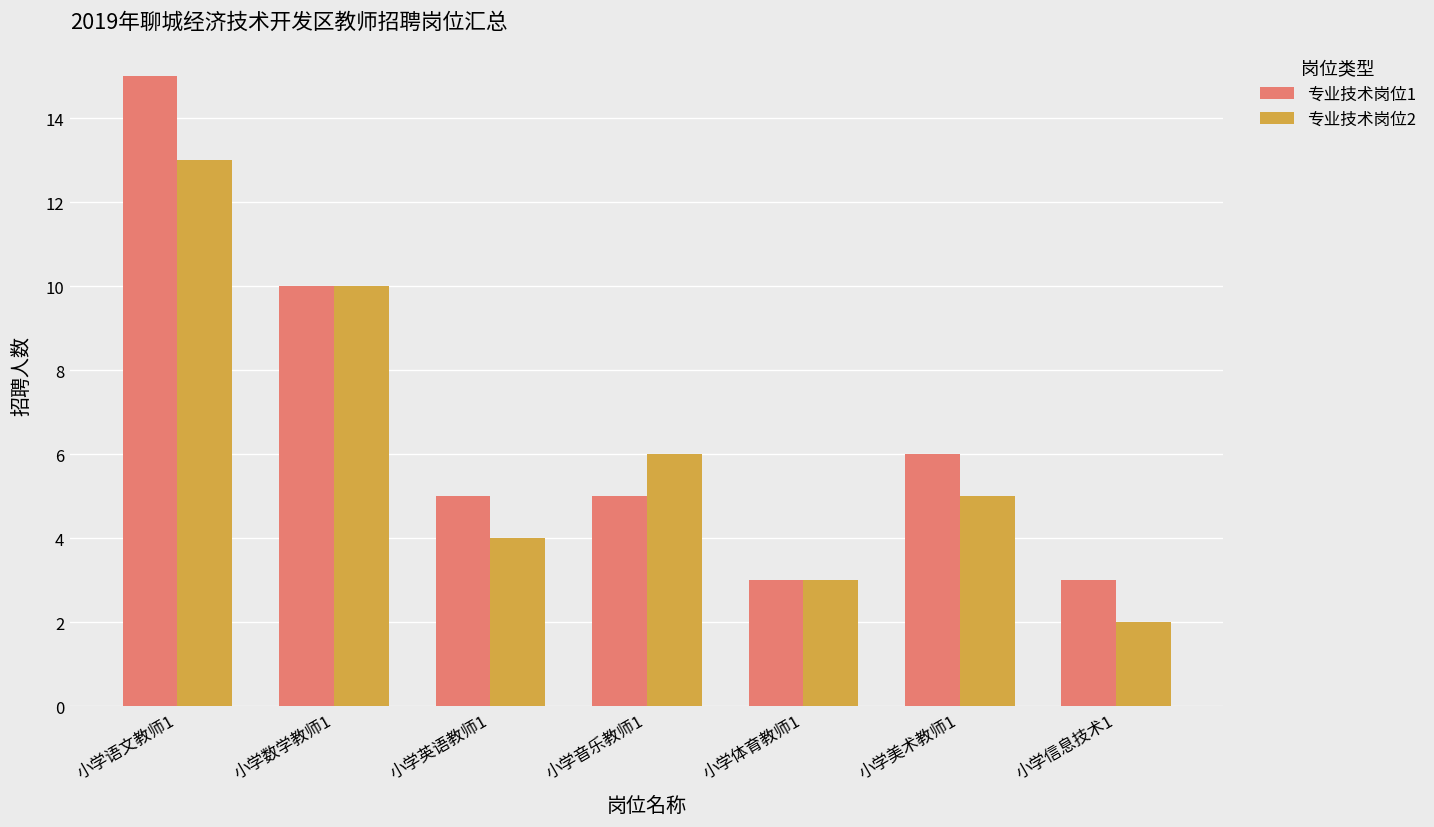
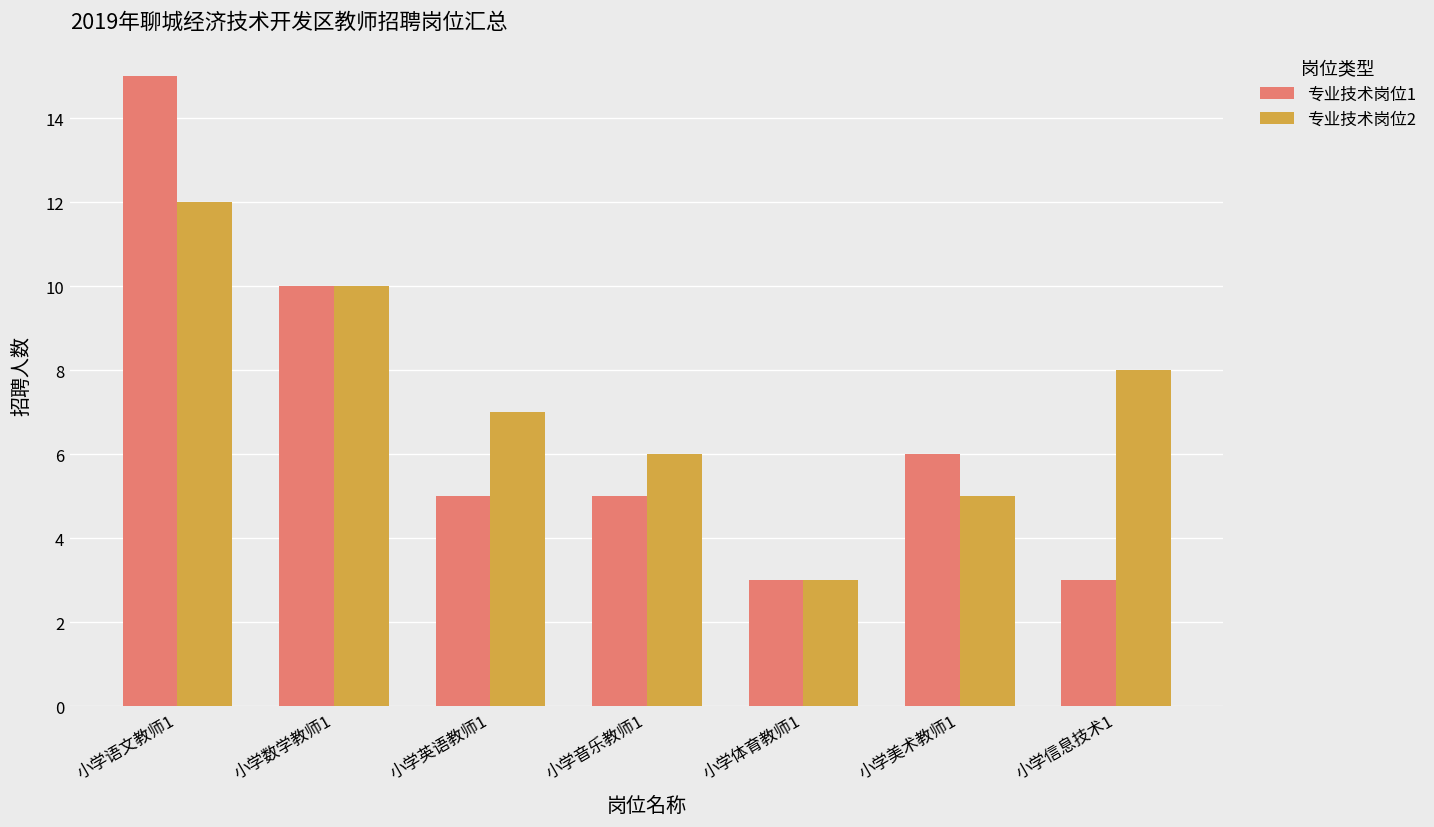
  {
    "专业技术岗位1": {
      "小学语文教师1": 15,
      "小学数学教师1": 10,
      "小学英语教师1": 5,
      "小学音乐教师1": 5,
      "小学体育教师1": 3,
      "小学美术教师1": 6,
      "小学信息技术1": 3
    },
    "专业技术岗位2": {
-     "小学语文教师1": 13,
+     "小学语文教师1": 12,
      "小学数学教师1": 10,
-     "小学英语教师1": 4,
+     "小学英语教师1": 7,
      "小学音乐教师1": 6,
      "小学体育教师1": 3,
      "小学美术教师1": 5,
-     "小学信息技术1": 2
+     "小学信息技术1": 8
    }
  }
